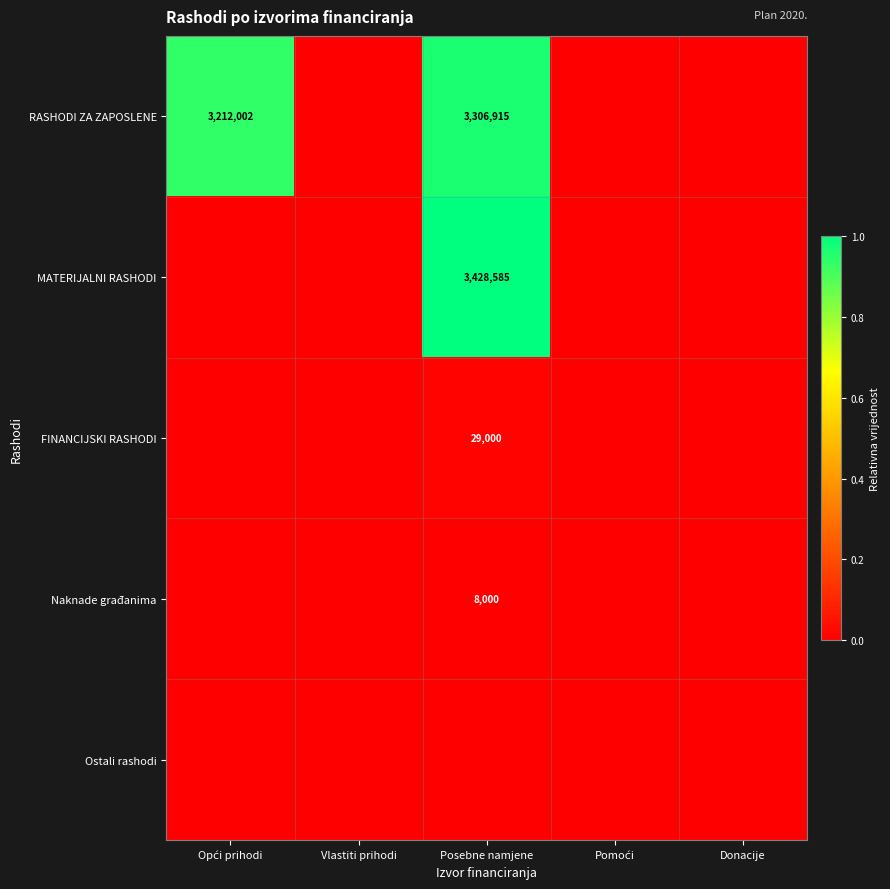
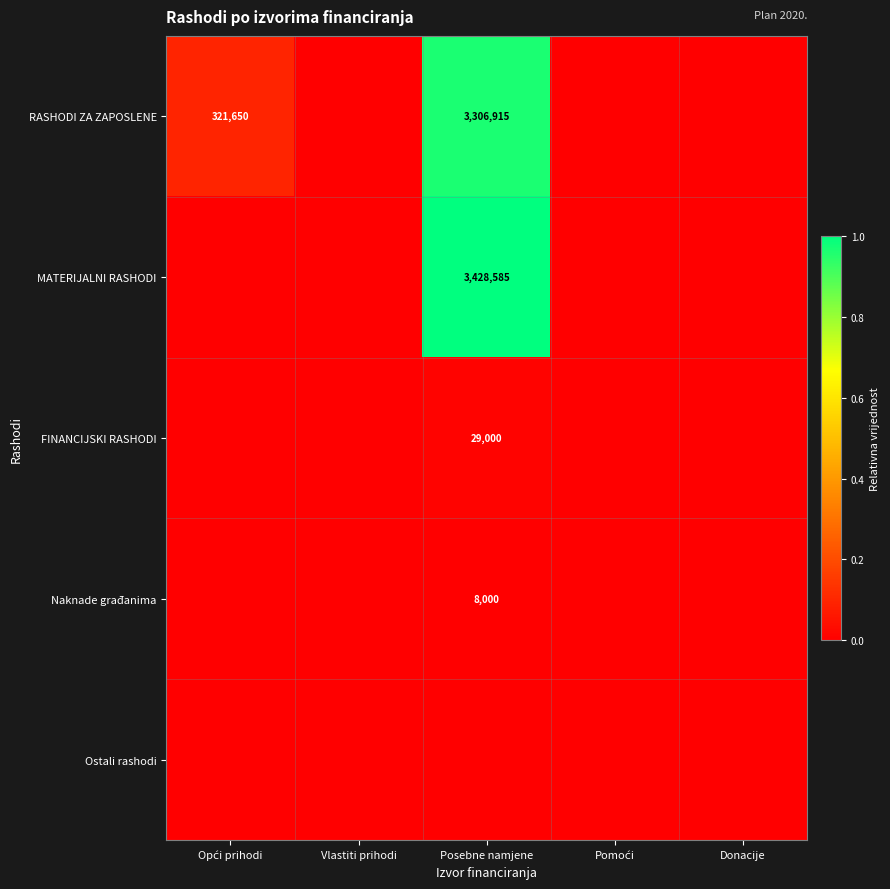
  {
    "RASHODI ZA ZAPOSLENE": {
-     "Opći prihodi": "3,212,002",
+     "Opći prihodi": "321,650",
      "Posebne namjene": "3,306,915"
    },
    "MATERIJALNI RASHODI": {
      "Posebne namjene": "3,428,585"
    },
    "FINANCIJSKI RASHODI": {
      "Posebne namjene": "29,000"
    },
    "Naknade građanima": {
      "Posebne namjene": "8,000"
    }
  }
